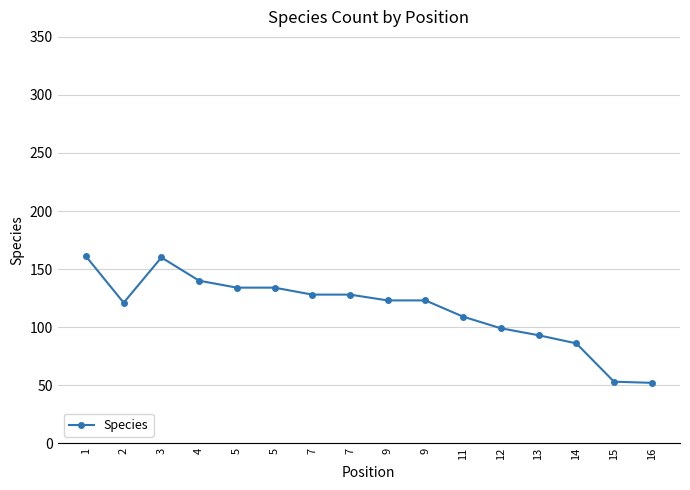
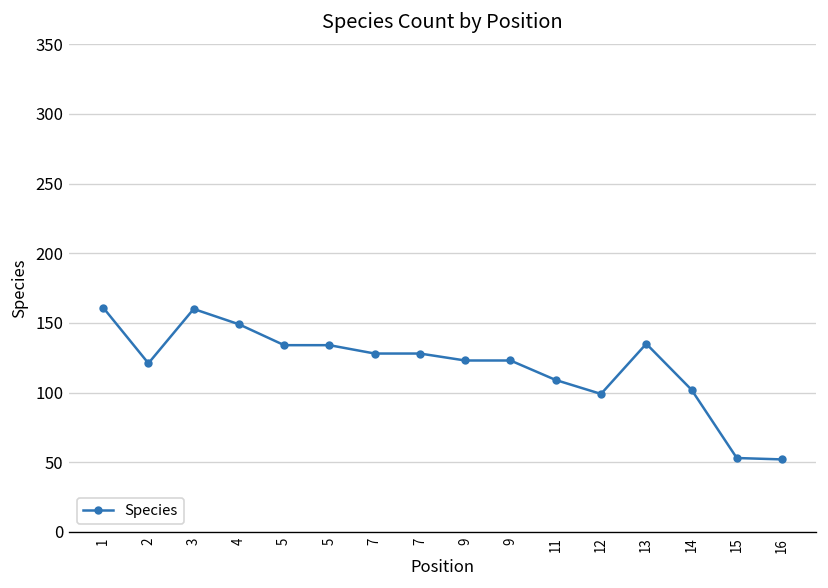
  {
    "1": 161,
    "2": 121,
    "3": 160,
-   "4": 140,
+   "4": 149,
    "11": 109,
    "12": 99,
-   "13": 93,
-   "14": 86,
+   "13": 135,
+   "14": 102,
    "15": 53,
    "16": 52
  }
